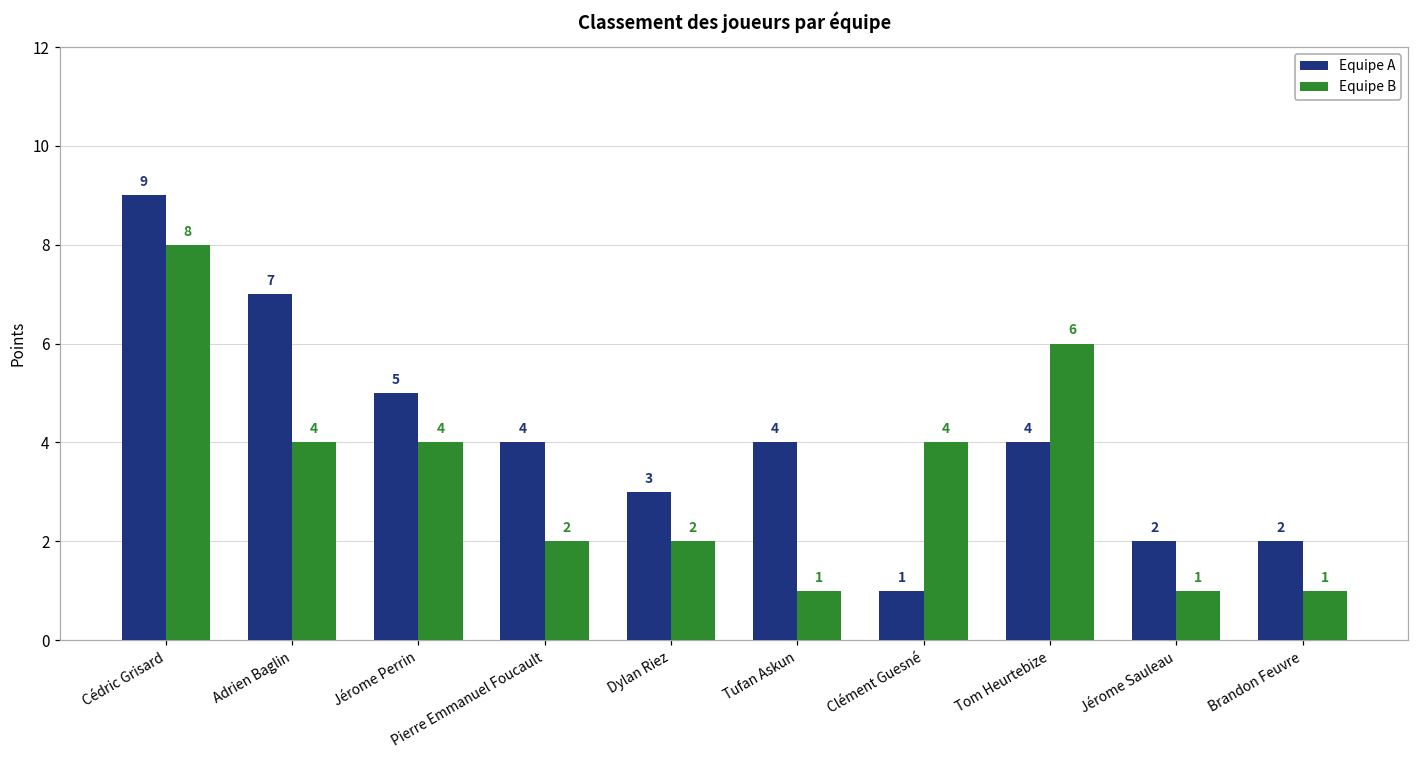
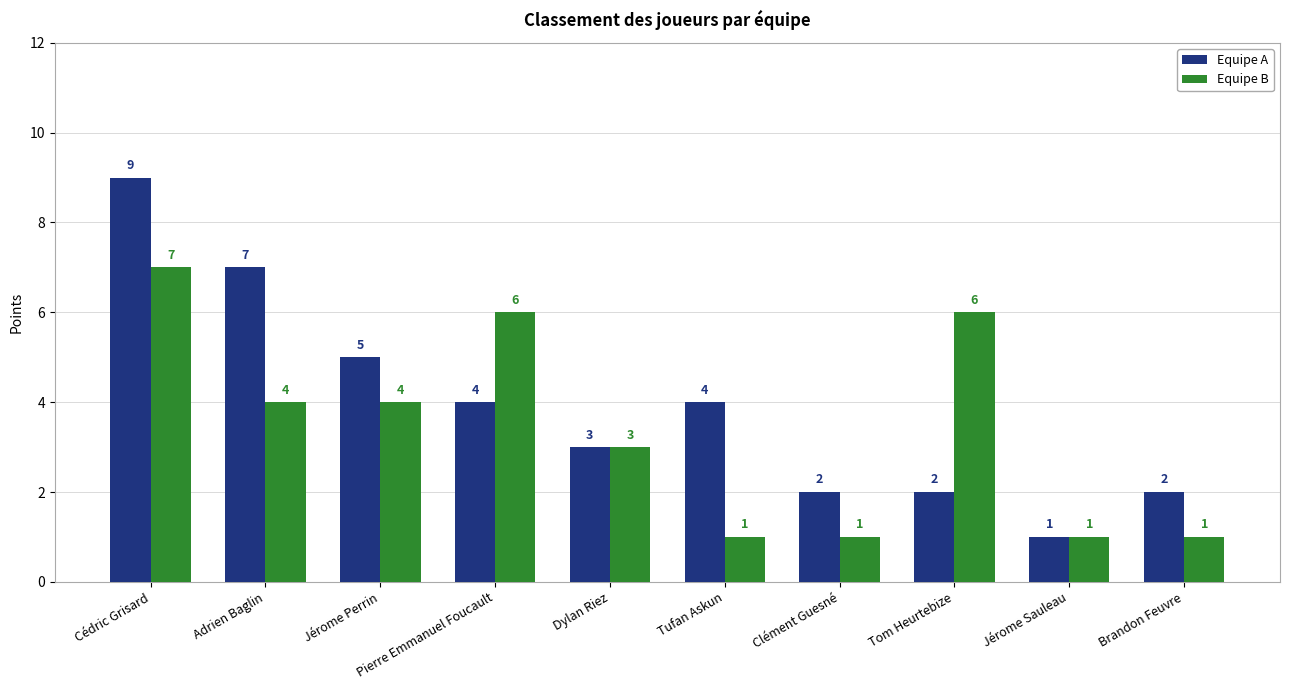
  {
    "Equipe A": {
      "Cédric Grisard": 9,
      "Adrien Baglin": 7,
      "Jérome Perrin": 5,
      "Pierre Emmanuel Foucault": 4,
      "Dylan Riez": 3,
      "Tufan Askun": 4,
-     "Clément Guesné": 1,
-     "Tom Heurtebize": 4,
-     "Jérome Sauleau": 2,
+     "Clément Guesné": 2,
+     "Tom Heurtebize": 2,
+     "Jérome Sauleau": 1,
      "Brandon Feuvre": 2
    },
    "Equipe B": {
-     "Cédric Grisard": 8,
+     "Cédric Grisard": 7,
      "Adrien Baglin": 4,
      "Jérome Perrin": 4,
-     "Pierre Emmanuel Foucault": 2,
-     "Dylan Riez": 2,
+     "Pierre Emmanuel Foucault": 6,
+     "Dylan Riez": 3,
      "Tufan Askun": 1,
-     "Clément Guesné": 4,
+     "Clément Guesné": 1,
      "Tom Heurtebize": 6,
      "Jérome Sauleau": 1,
      "Brandon Feuvre": 1
    }
  }
